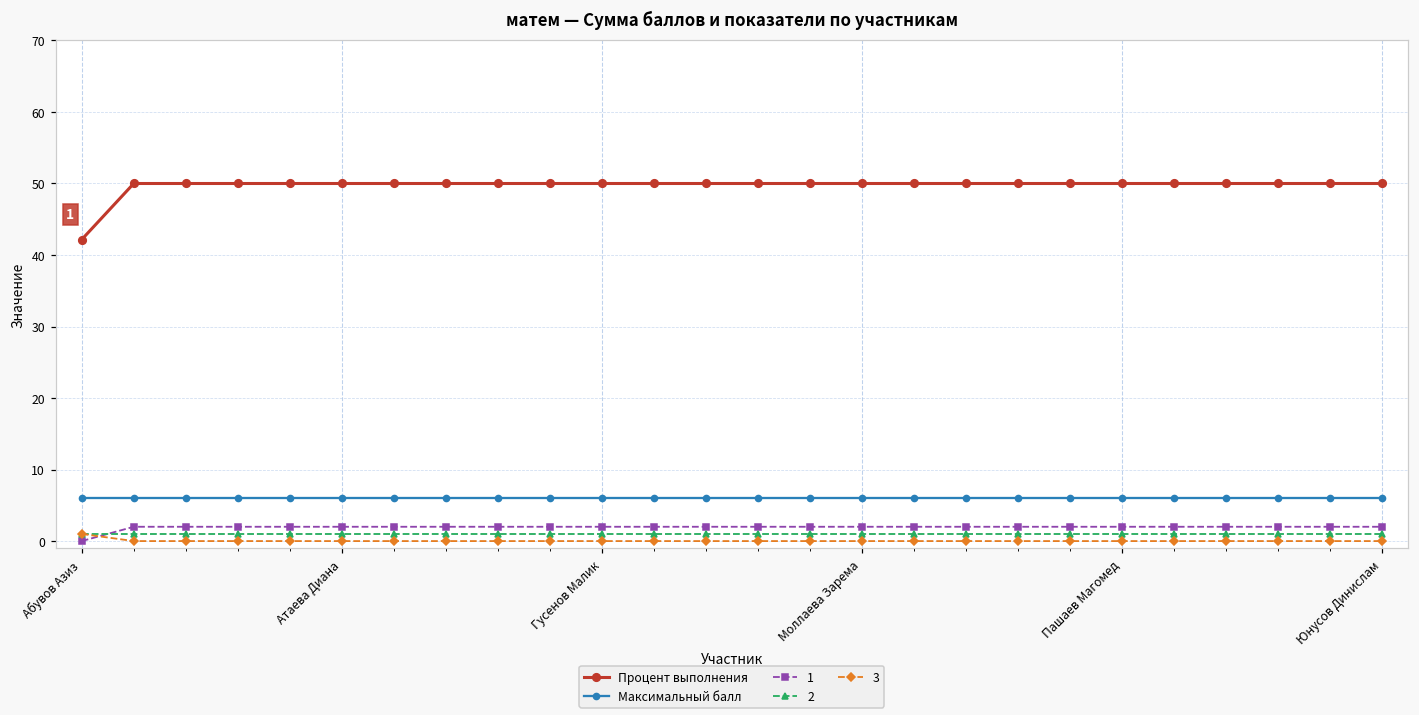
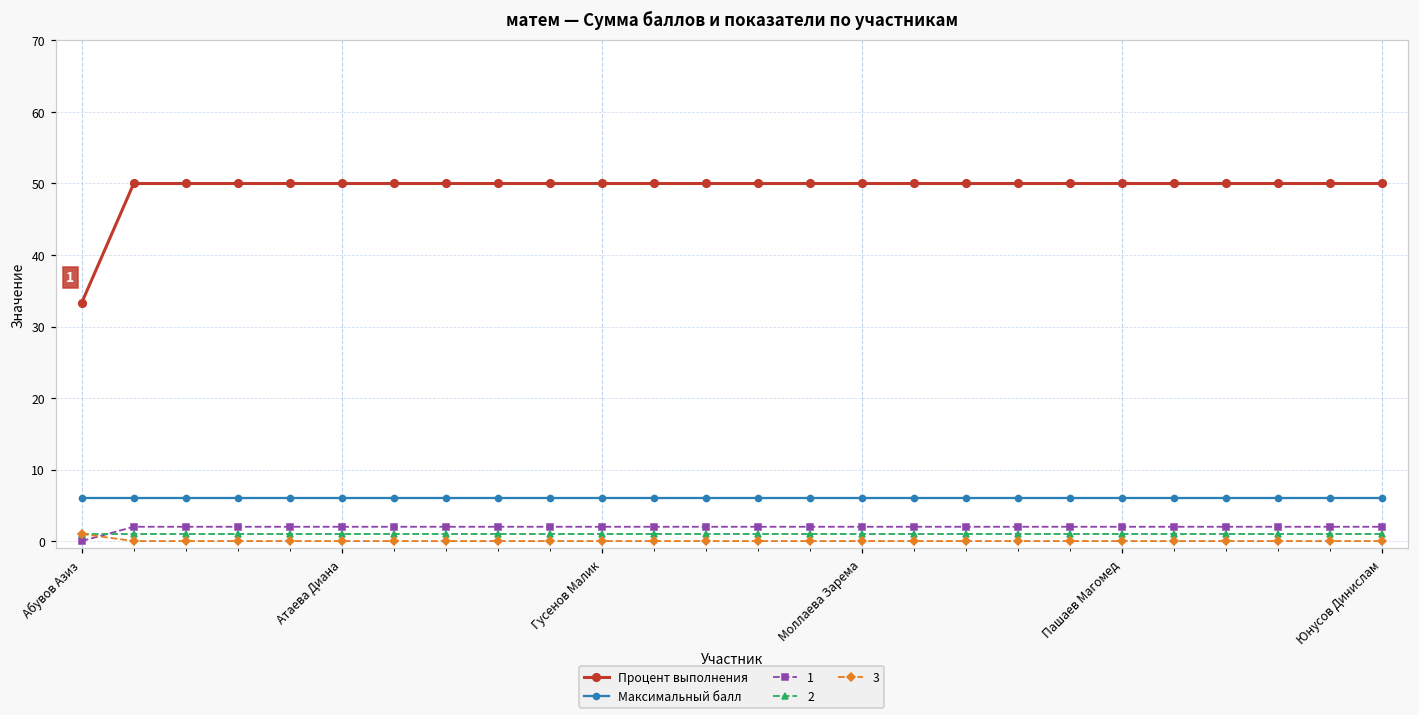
  {
    "Процент выполнения": {
-     "Абувов Азиз": 42,
+     "Абувов Азиз": 33,
      "Атаева Диана": 50,
      "Гусенов Малик": 50,
      "Моллаева Зарема": 50,
      "Пашаев Магомед": 50,
      "Юнусов Динислам": 50
    },
    "Максимальный балл": {
      "Абувов Азиз": 6,
      "Атаева Диана": 6,
      "Гусенов Малик": 6,
      "Моллаева Зарема": 6,
      "Пашаев Магомед": 6,
      "Юнусов Динислам": 6
    },
    "1": {
      "Абувов Азиз": 0,
      "Атаева Диана": 2,
      "Гусенов Малик": 2,
      "Моллаева Зарема": 2,
      "Пашаев Магомед": 2,
      "Юнусов Динислам": 2
    },
    "2": {
      "Атаева Диана": 1,
      "Гусенов Малик": 1,
      "Моллаева Зарема": 1,
      "Пашаев Магомед": 1,
      "Юнусов Динислам": 1
    },
    "3": {
      "Атаева Диана": 0,
      "Гусенов Малик": 0,
      "Моллаева Зарема": 0,
      "Пашаев Магомед": 0,
      "Юнусов Динислам": 0
    }
  }
